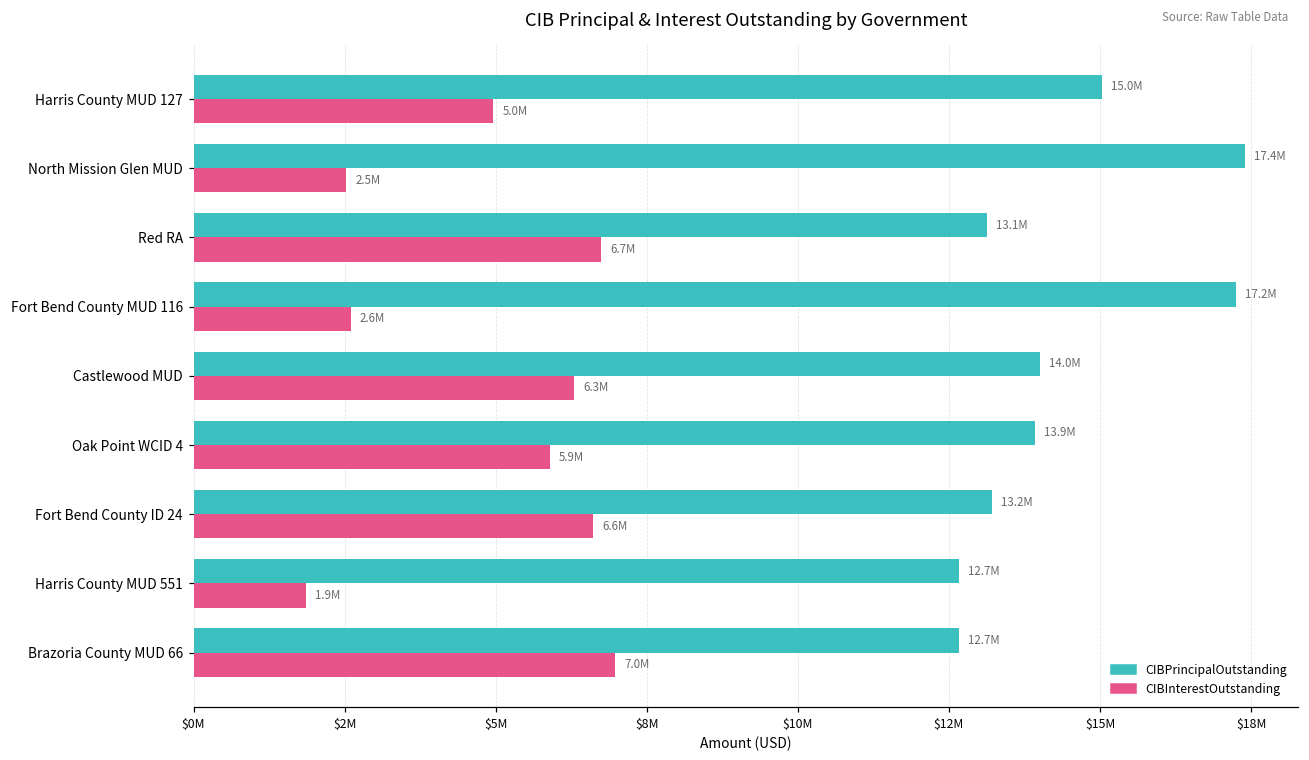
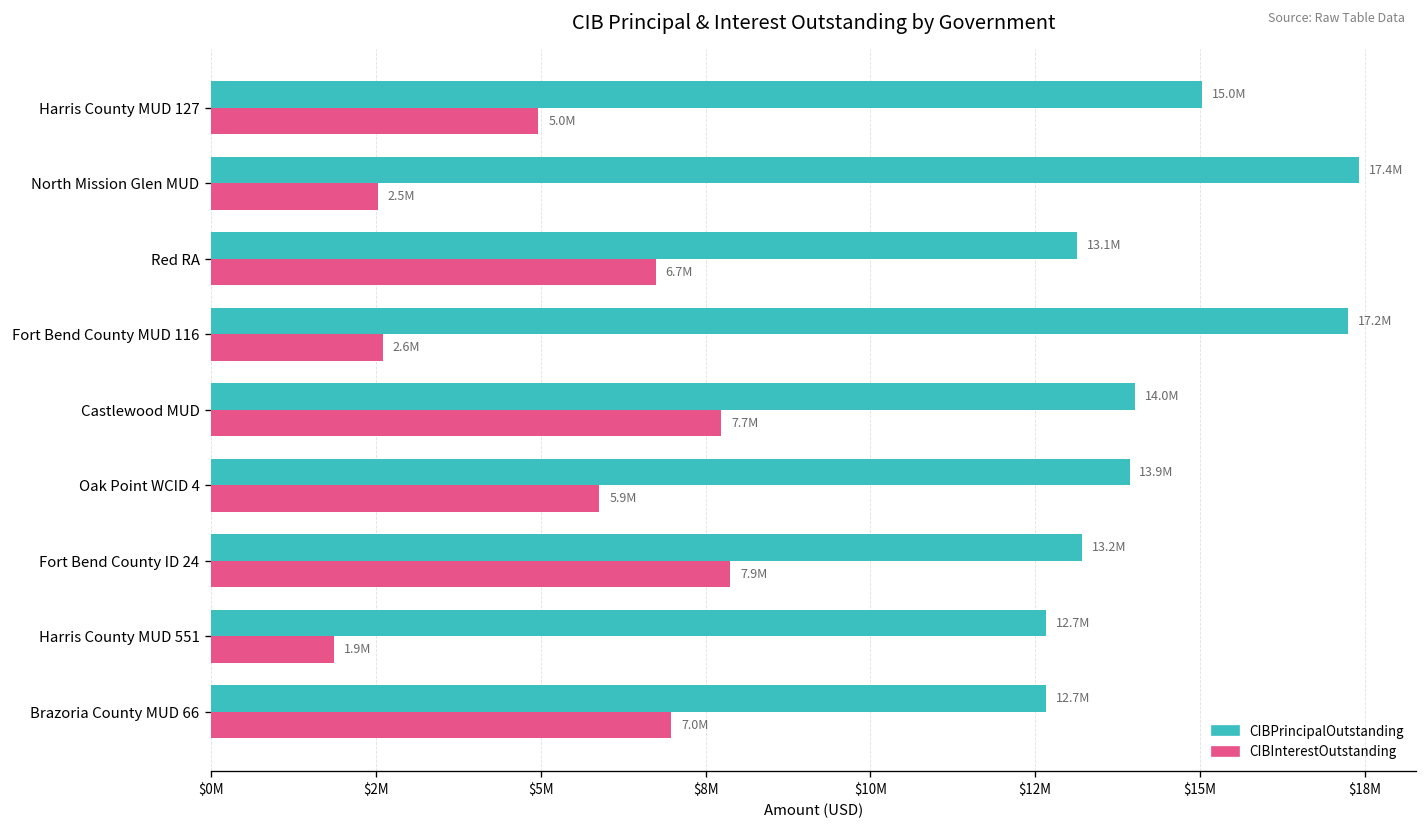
  {
    "CIBPrincipalOutstanding": {
      "Harris County MUD 127": "15.0M",
      "North Mission Glen MUD": "17.4M",
      "Red RA": "13.1M",
      "Fort Bend County MUD 116": "17.2M",
      "Castlewood MUD": "14.0M",
      "Oak Point WCID 4": "13.9M",
      "Fort Bend County ID 24": "13.2M",
      "Harris County MUD 551": "12.7M",
      "Brazoria County MUD 66": "12.7M"
    },
    "CIBInterestOutstanding": {
      "Harris County MUD 127": "5.0M",
      "North Mission Glen MUD": "2.5M",
      "Red RA": "6.7M",
      "Fort Bend County MUD 116": "2.6M",
-     "Castlewood MUD": "6.3M",
+     "Castlewood MUD": "7.7M",
      "Oak Point WCID 4": "5.9M",
-     "Fort Bend County ID 24": "6.6M",
+     "Fort Bend County ID 24": "7.9M",
      "Harris County MUD 551": "1.9M",
      "Brazoria County MUD 66": "7.0M"
    }
  }
